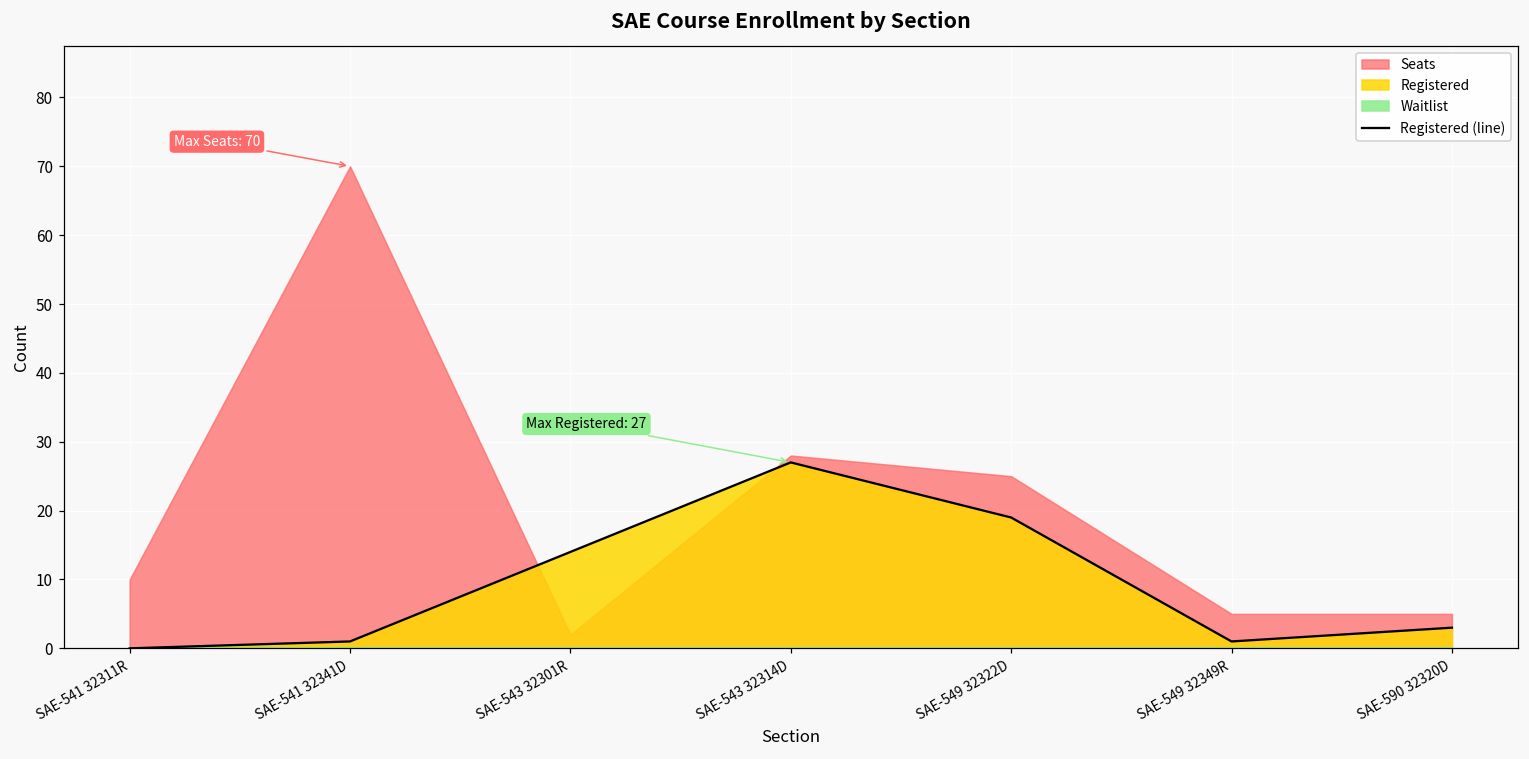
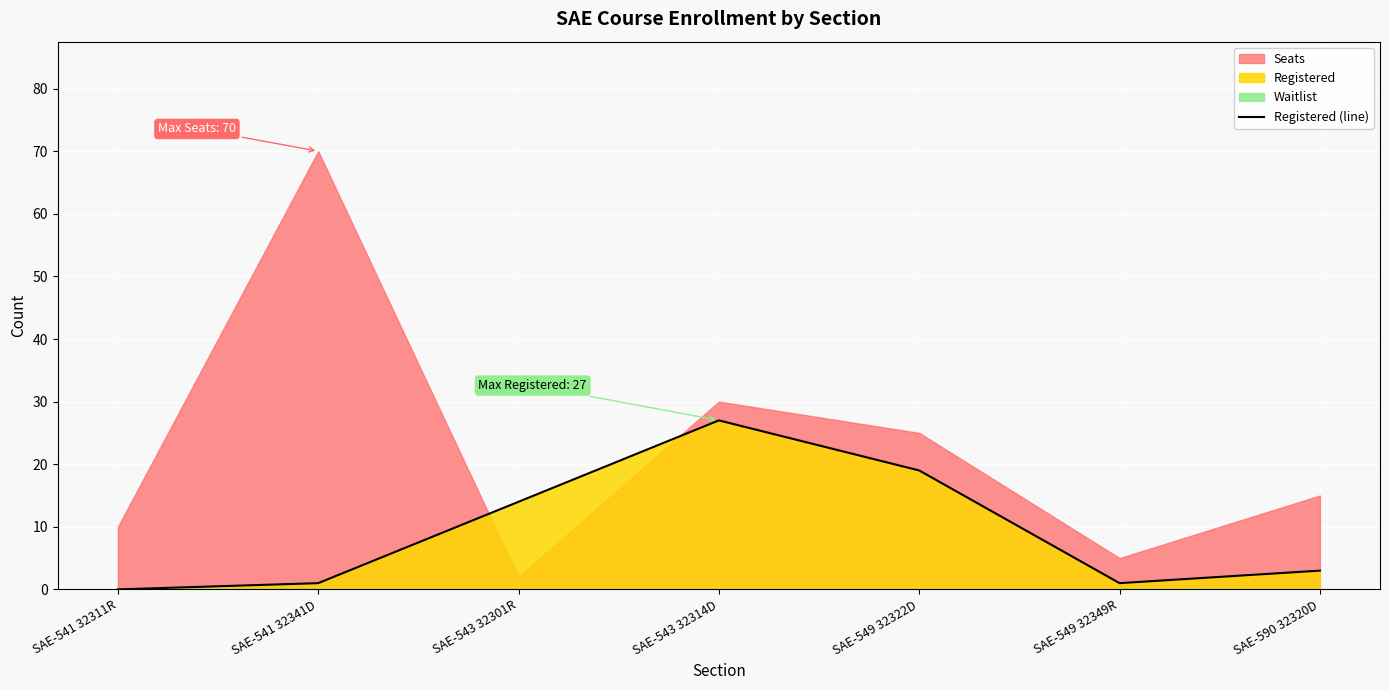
  {
    "Seats": {
      "SAE-541 32311R": 10,
      "SAE-541 32341D": 70,
      "SAE-543 32301R": 2,
-     "SAE-543 32314D": 28,
+     "SAE-543 32314D": 30,
      "SAE-549 32322D": 25,
      "SAE-549 32349R": 5,
-     "SAE-590 32320D": 5
+     "SAE-590 32320D": 15
    },
    "Registered": {
      "SAE-541 32341D": 1,
      "SAE-543 32301R": 14,
      "SAE-549 32322D": 19,
      "SAE-549 32349R": 1,
      "SAE-590 32320D": 3
    },
    "Waitlist": {
      "SAE-541 32341D": 0,
      "SAE-543 32301R": 0,
      "SAE-543 32314D": 0,
      "SAE-549 32322D": 0,
      "SAE-549 32349R": 0,
      "SAE-590 32320D": 0
    }
  }
